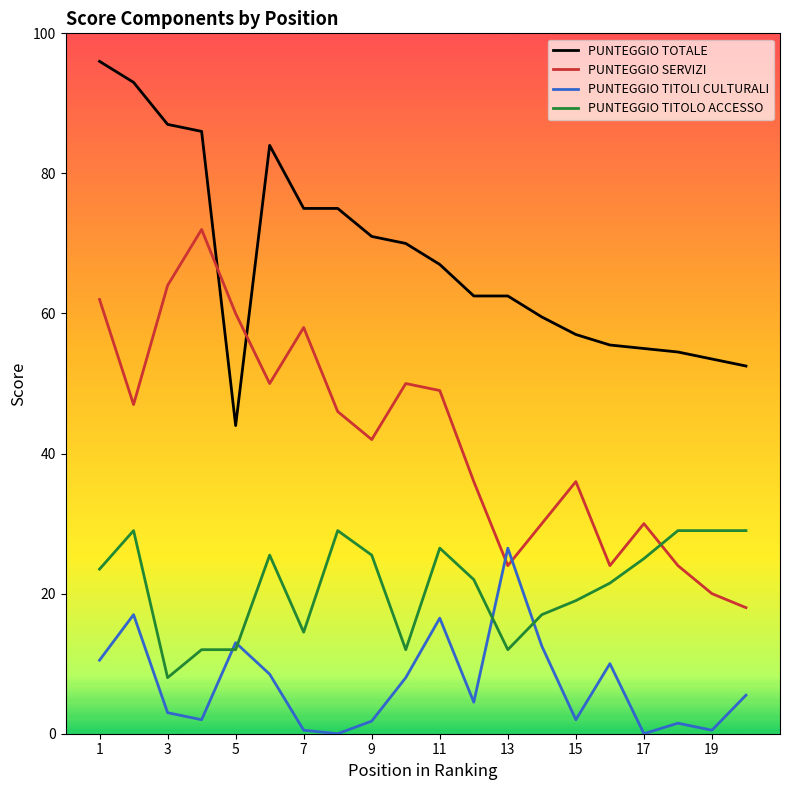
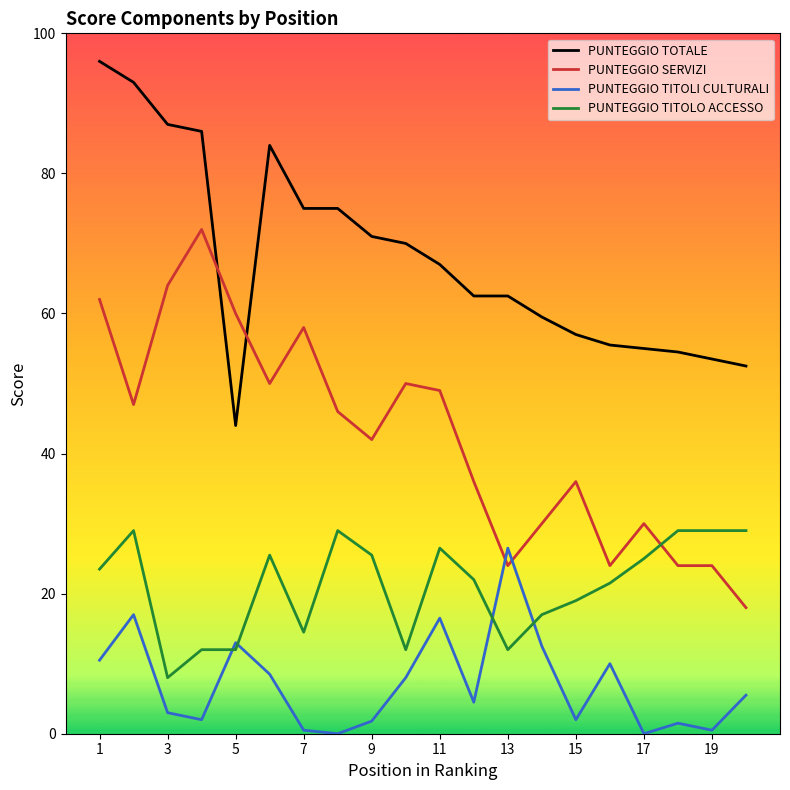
  {
    "PUNTEGGIO TOTALE": {
      "1": 96,
      "3": 87,
      "5": 44,
      "7": 75,
      "9": 71,
      "11": 67,
      "13": 63,
      "15": 57,
      "17": 55,
      "19": 54
    },
    "PUNTEGGIO SERVIZI": {
      "1": 62,
      "3": 64,
      "5": 60,
      "7": 58,
      "9": 42,
      "11": 49,
      "13": 24,
      "15": 36,
      "17": 30,
-     "19": 20
+     "19": 24
    },
    "PUNTEGGIO TITOLI CULTURALI": {
      "1": 11,
      "3": 3,
      "5": 13,
      "7": 1,
      "9": 2,
      "11": 17,
      "13": 27,
      "15": 2,
      "17": 0,
      "19": 1
    },
    "PUNTEGGIO TITOLO ACCESSO": {
      "1": 24,
      "3": 8,
      "5": 12,
      "7": 15,
      "9": 26,
      "11": 27,
      "13": 12,
      "15": 19,
      "17": 25,
      "19": 29
    }
  }
